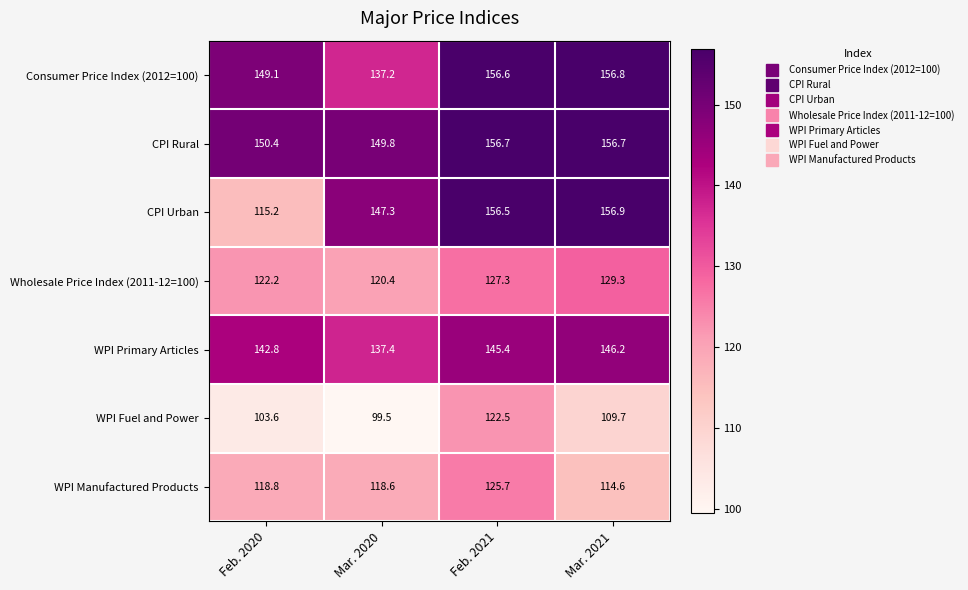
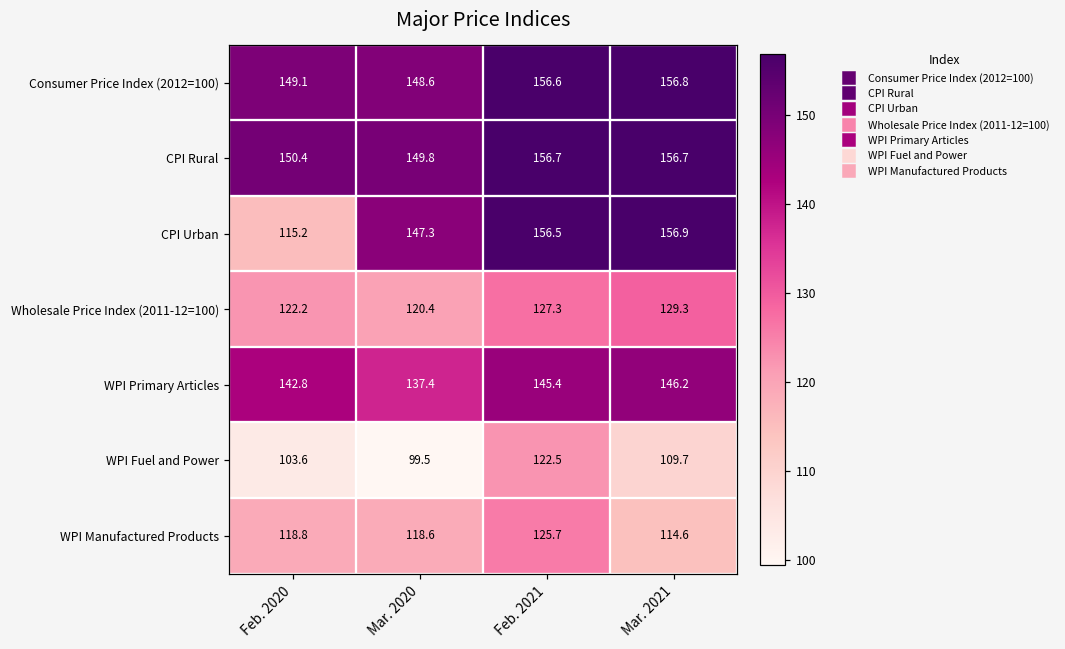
  {
    "Consumer Price Index (2012=100)": {
      "Feb. 2020": 149.1,
-     "Mar. 2020": 137.2,
+     "Mar. 2020": 148.6,
      "Feb. 2021": 156.6,
      "Mar. 2021": 156.8
    },
    "CPI Rural": {
      "Feb. 2020": 150.4,
      "Mar. 2020": 149.8,
      "Feb. 2021": 156.7,
      "Mar. 2021": 156.7
    },
    "CPI Urban": {
      "Feb. 2020": 115.2,
      "Mar. 2020": 147.3,
      "Feb. 2021": 156.5,
      "Mar. 2021": 156.9
    },
    "Wholesale Price Index (2011-12=100)": {
      "Feb. 2020": 122.2,
      "Mar. 2020": 120.4,
      "Feb. 2021": 127.3,
      "Mar. 2021": 129.3
    },
    "WPI Primary Articles": {
      "Feb. 2020": 142.8,
      "Mar. 2020": 137.4,
      "Feb. 2021": 145.4,
      "Mar. 2021": 146.2
    },
    "WPI Fuel and Power": {
      "Feb. 2020": 103.6,
      "Mar. 2020": 99.5,
      "Feb. 2021": 122.5,
      "Mar. 2021": 109.7
    },
    "WPI Manufactured Products": {
      "Feb. 2020": 118.8,
      "Mar. 2020": 118.6,
      "Feb. 2021": 125.7,
      "Mar. 2021": 114.6
    }
  }
